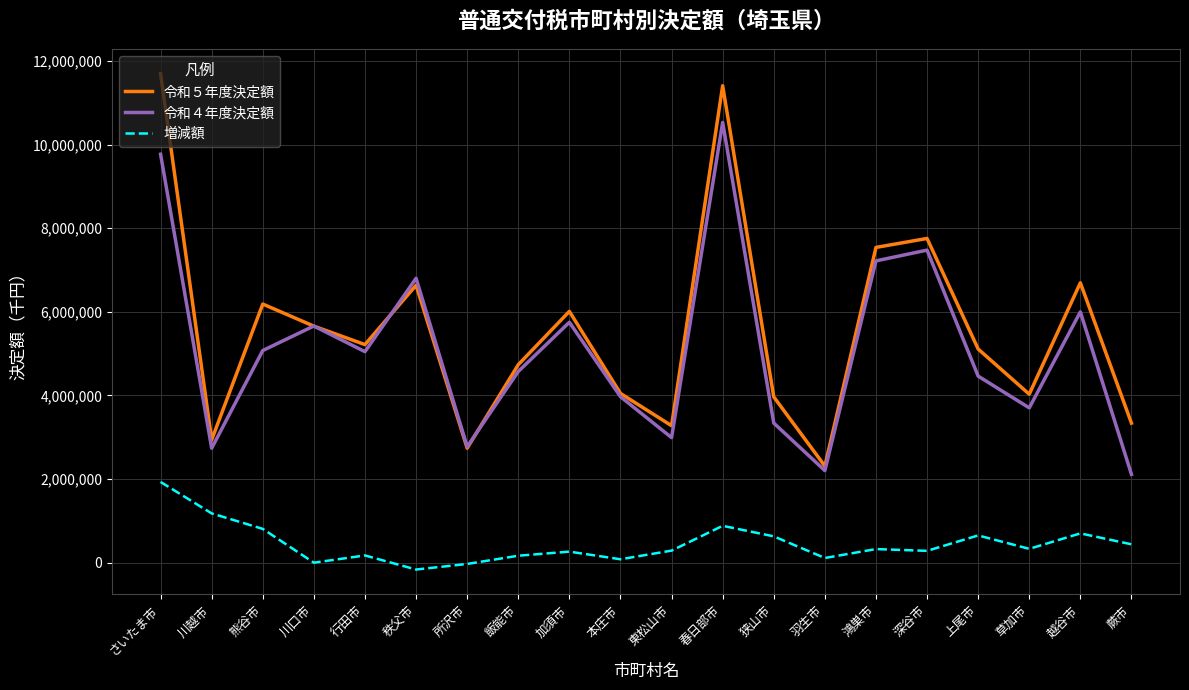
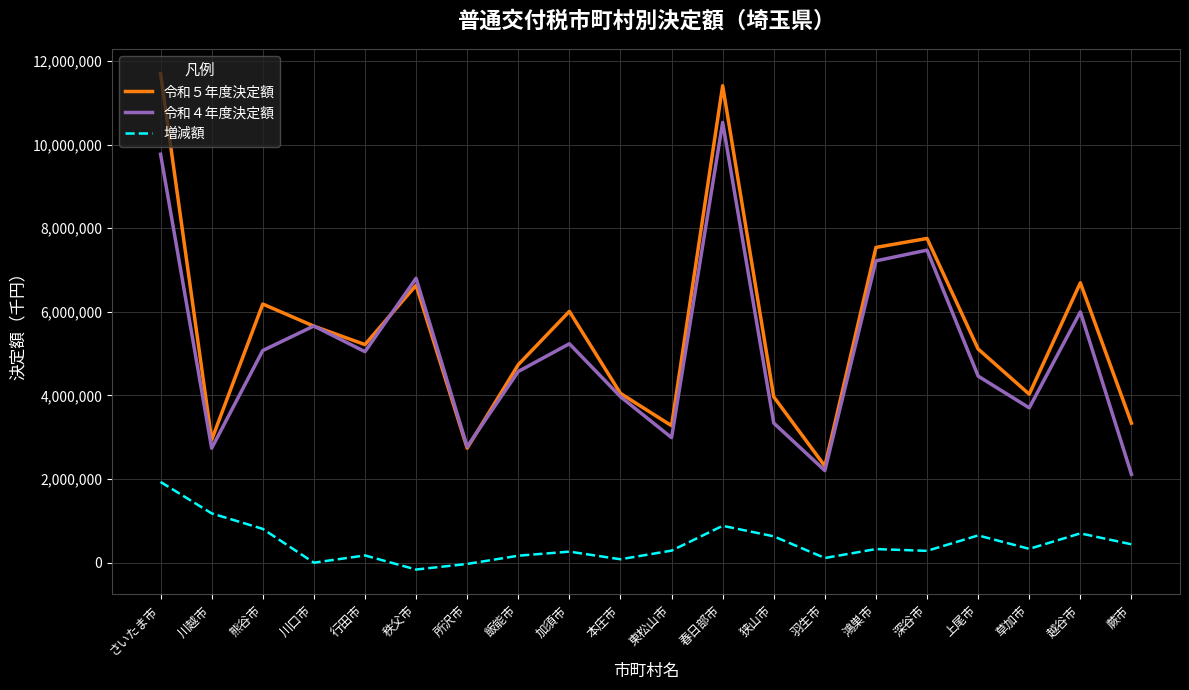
  {
    "令和５年度決定額": {
      "川越市": "2,900,000",
      "熊谷市": "6,200,000",
      "行田市": "5,200,000",
      "秩父市": "6,600,000",
      "飯能市": "4,700,000",
      "加須市": "6,000,000",
      "本庄市": "4,000,000",
      "東松山市": "3,300,000",
      "春日部市": "11,400,000",
      "狭山市": "4,000,000",
      "羽生市": "2,300,000",
      "鴻巣市": "7,500,000",
      "深谷市": "7,800,000",
      "上尾市": "5,100,000",
      "草加市": "4,000,000",
      "越谷市": "6,700,000",
      "蕨市": "3,300,000"
    },
    "令和４年度決定額": {
      "さいたま市": "9,800,000",
      "川越市": "2,700,000",
      "熊谷市": "5,100,000",
      "行田市": "5,000,000",
      "秩父市": "6,800,000",
      "飯能市": "4,600,000",
-     "加須市": "5,800,000",
+     "加須市": "5,200,000",
      "本庄市": "4,000,000",
      "東松山市": "3,000,000",
      "春日部市": "10,500,000",
      "狭山市": "3,300,000",
      "羽生市": "2,200,000",
      "鴻巣市": "7,200,000",
      "深谷市": "7,500,000",
      "上尾市": "4,500,000",
      "草加市": "3,700,000",
      "越谷市": "6,000,000",
      "蕨市": "2,100,000"
    },
    "増減額": {
      "さいたま市": "1,900,000",
      "川越市": "1,200,000",
      "熊谷市": "800,000",
      "川口市": "0",
      "行田市": "200,000",
      "秩父市": "-200,000",
      "所沢市": "0",
      "飯能市": "200,000",
      "加須市": "300,000",
      "本庄市": "100,000",
      "東松山市": "300,000",
      "春日部市": "900,000",
      "狭山市": "600,000",
      "羽生市": "100,000",
      "鴻巣市": "300,000",
      "深谷市": "300,000",
      "上尾市": "600,000",
      "草加市": "300,000",
      "越谷市": "700,000",
      "蕨市": "400,000"
    }
  }
